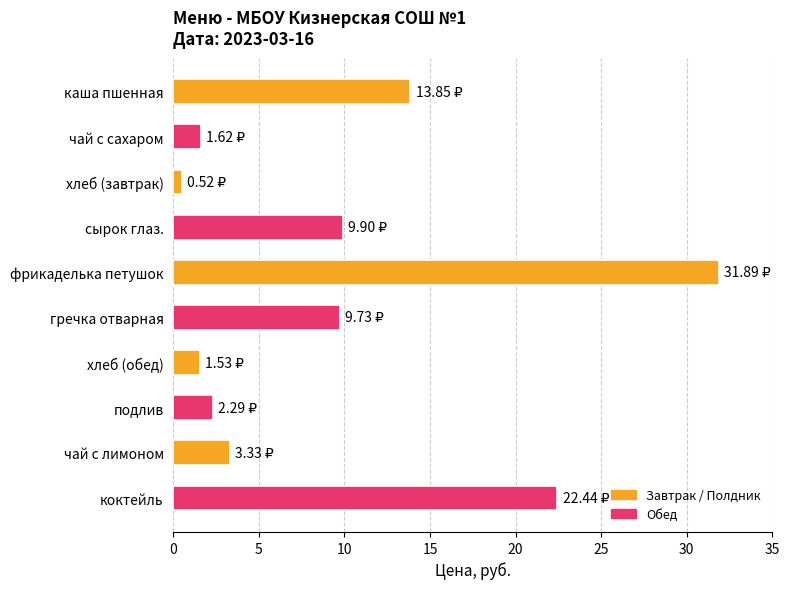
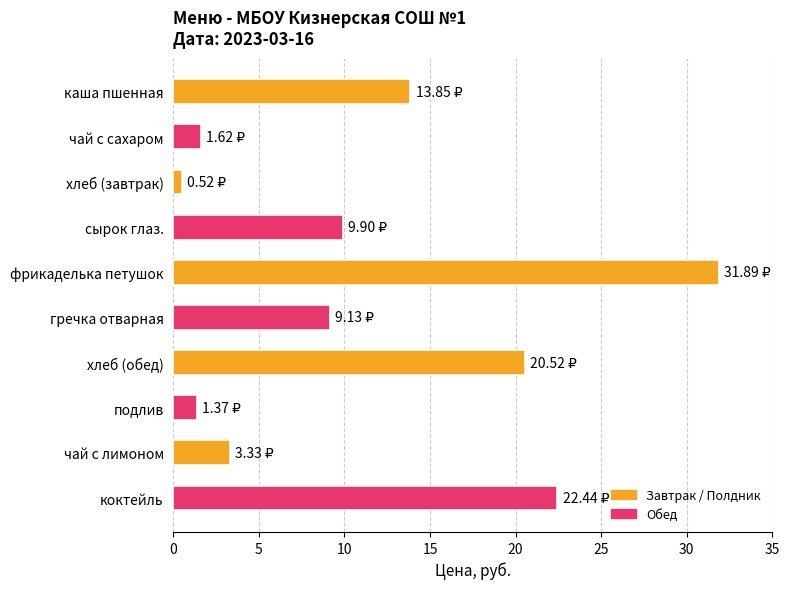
  {
    "каша пшенная": 13.85,
    "чай с сахаром": 1.62,
    "хлеб (завтрак)": 0.52,
    "сырок глаз.": 9.90,
    "фрикаделька петушок": 31.89,
-   "гречка отварная": 9.73,
-   "хлеб (обед)": 1.53,
-   "подлив": 2.29,
+   "гречка отварная": 9.13,
+   "хлеб (обед)": 20.52,
+   "подлив": 1.37,
    "чай с лимоном": 3.33,
    "коктейль": 22.44
  }
